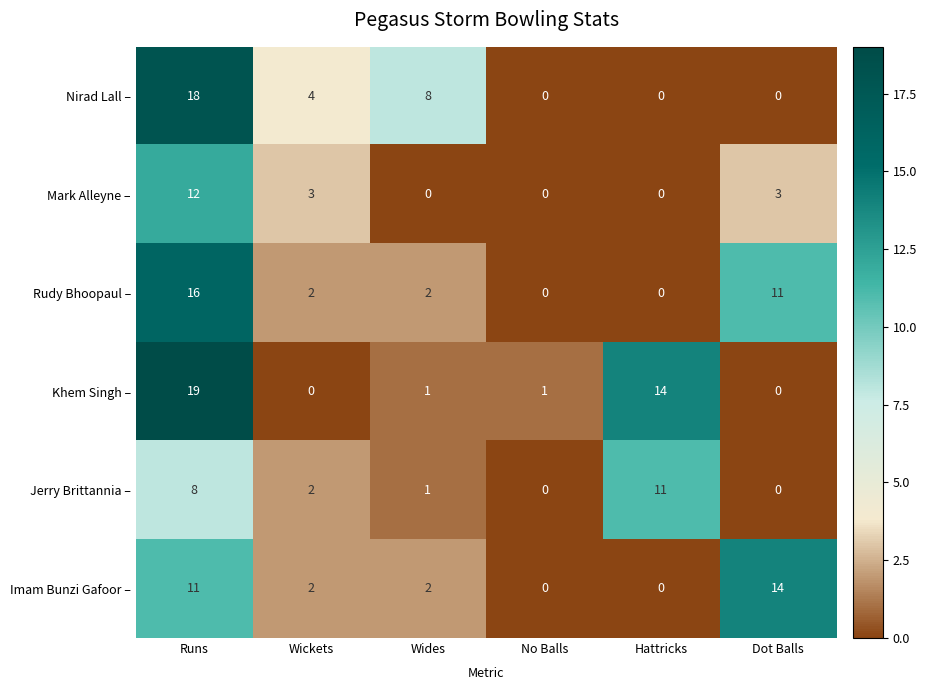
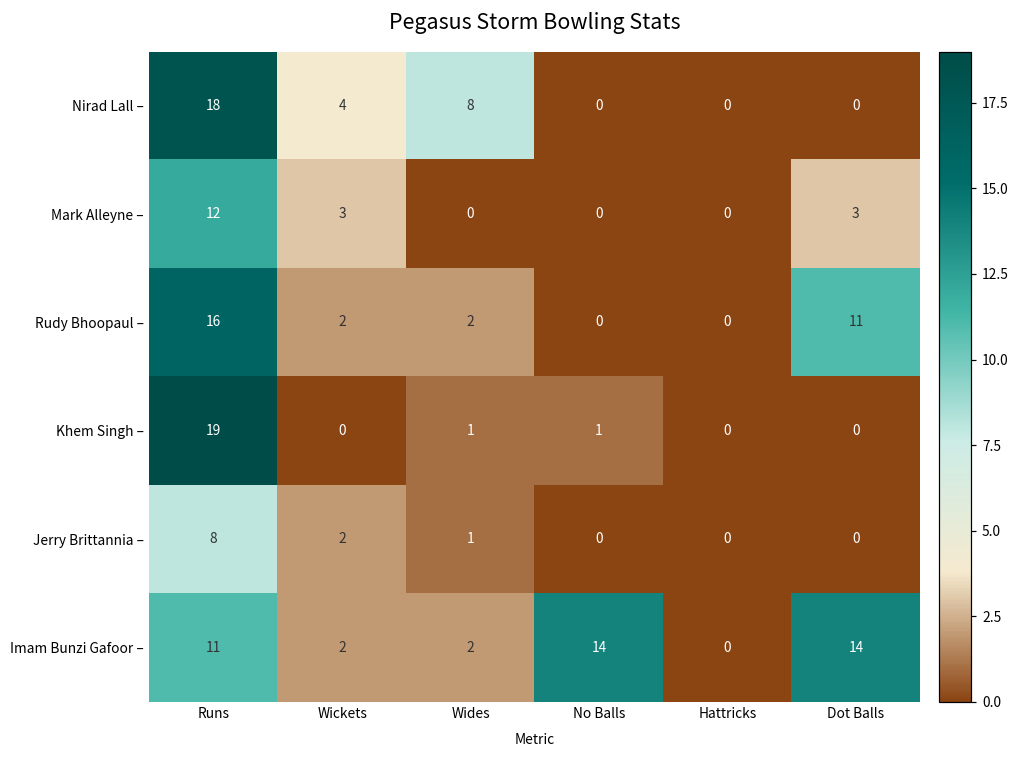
  {
    "Nirad Lall –": {
      "Runs": 18,
      "Wickets": 4,
      "Wides": 8,
      "No Balls": 0,
      "Hattricks": 0,
      "Dot Balls": 0
    },
    "Mark Alleyne –": {
      "Runs": 12,
      "Wickets": 3,
      "Wides": 0,
      "No Balls": 0,
      "Hattricks": 0,
      "Dot Balls": 3
    },
    "Rudy Bhoopaul –": {
      "Runs": 16,
      "Wickets": 2,
      "Wides": 2,
      "No Balls": 0,
      "Hattricks": 0,
      "Dot Balls": 11
    },
    "Khem Singh –": {
      "Runs": 19,
      "Wickets": 0,
      "Wides": 1,
      "No Balls": 1,
-     "Hattricks": 14,
+     "Hattricks": 0,
      "Dot Balls": 0
    },
    "Jerry Brittannia –": {
      "Runs": 8,
      "Wickets": 2,
      "Wides": 1,
      "No Balls": 0,
-     "Hattricks": 11,
+     "Hattricks": 0,
      "Dot Balls": 0
    },
    "Imam Bunzi Gafoor –": {
      "Runs": 11,
      "Wickets": 2,
      "Wides": 2,
-     "No Balls": 0,
+     "No Balls": 14,
      "Hattricks": 0,
      "Dot Balls": 14
    }
  }
